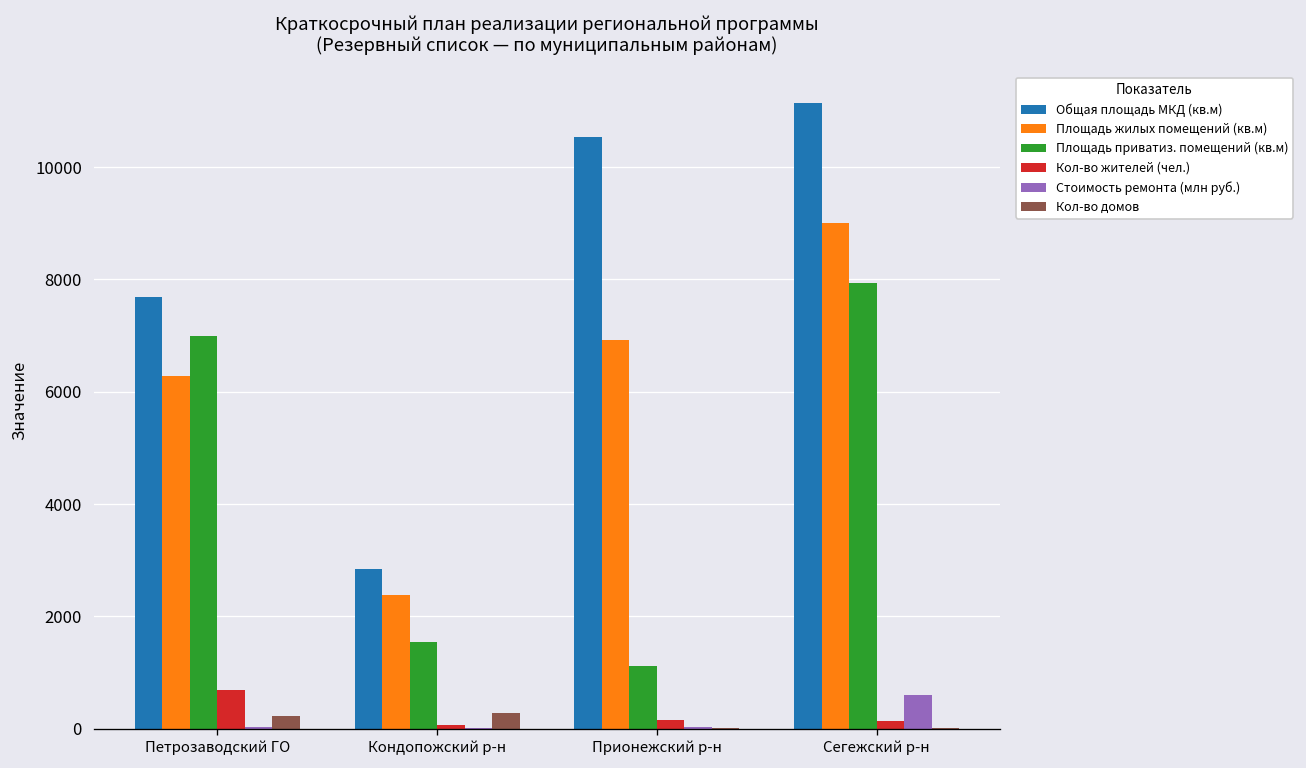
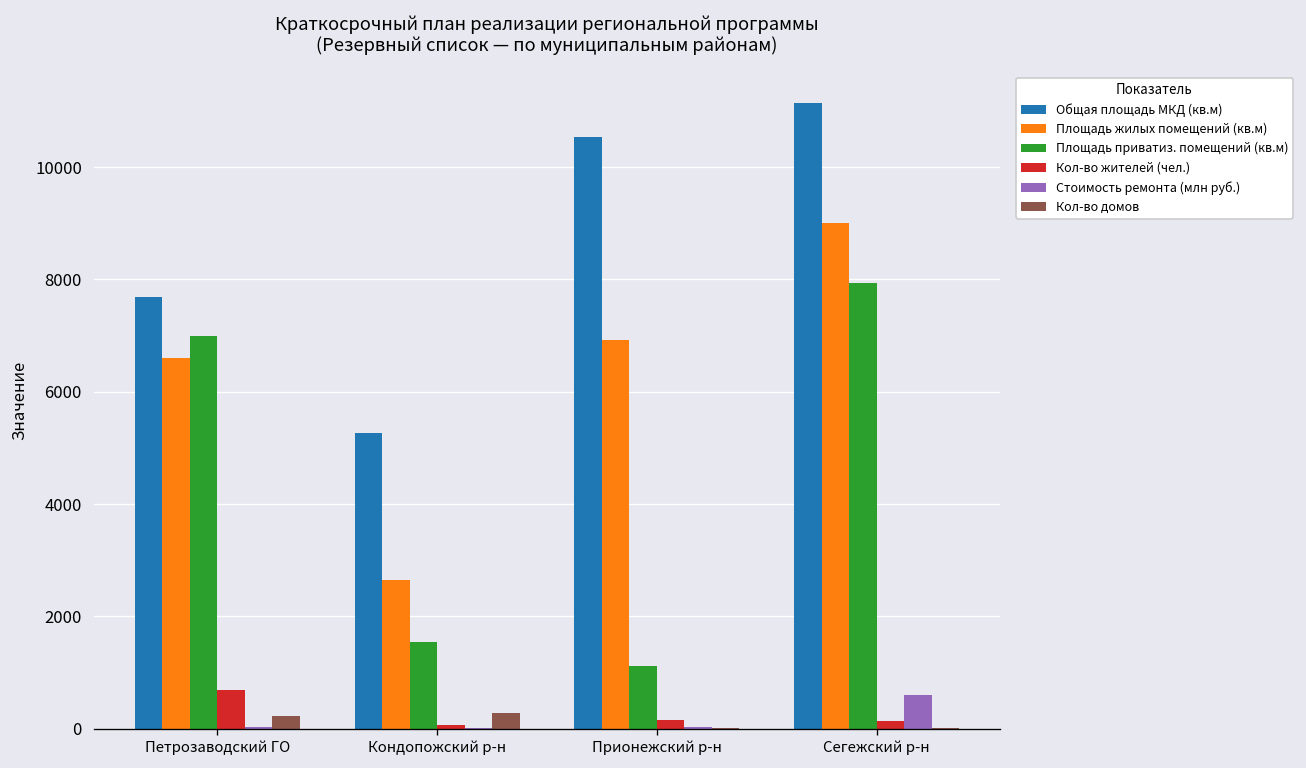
  {
    "Общая площадь МКД (кв.м)": {
      "Петрозаводский ГО": 7700,
-     "Кондопожский р-н": 2800,
+     "Кондопожский р-н": 5300,
      "Прионежский р-н": 10500,
      "Сегежский р-н": 11100
    },
    "Площадь жилых помещений (кв.м)": {
-     "Петрозаводский ГО": 6300,
-     "Кондопожский р-н": 2400,
+     "Петрозаводский ГО": 6600,
+     "Кондопожский р-н": 2600,
      "Прионежский р-н": 6900,
      "Сегежский р-н": 9000
    },
    "Площадь приватиз. помещений (кв.м)": {
      "Петрозаводский ГО": 7000,
      "Кондопожский р-н": 1600,
      "Прионежский р-н": 1100,
      "Сегежский р-н": 7900
    },
    "Кол-во жителей (чел.)": {
      "Петрозаводский ГО": 700,
      "Кондопожский р-н": 100,
      "Прионежский р-н": 200,
      "Сегежский р-н": 100
    },
    "Стоимость ремонта (млн руб.)": {
      "Сегежский р-н": 600
    },
    "Кол-во домов": {
      "Петрозаводский ГО": 200,
      "Кондопожский р-н": 300
    }
  }
